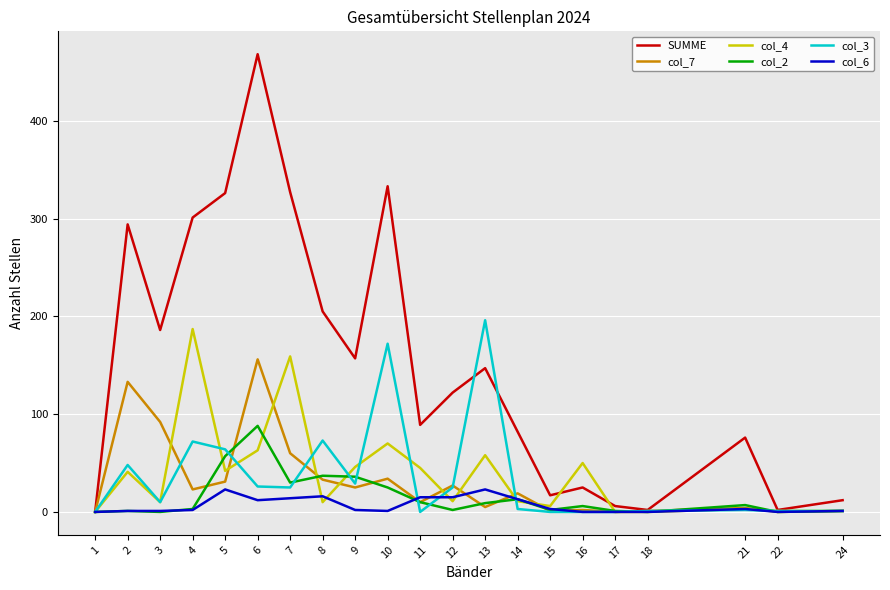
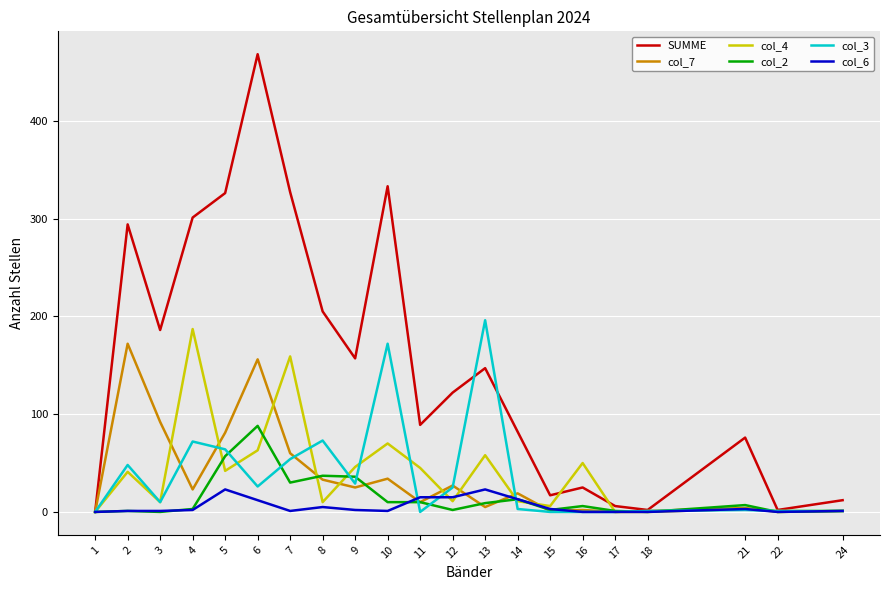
  {
    "SUMME": {
      "2": 290,
      "3": 190,
      "4": 300,
      "5": 330,
      "6": 470,
      "7": 330,
      "8": 210,
      "9": 160,
      "10": 330,
      "11": 90,
      "12": 120,
      "13": 150,
      "14": 80,
      "15": 20,
      "16": 30,
      "17": 10,
      "21": 80,
      "24": 10
    },
    "col_7": {
-     "2": 130,
+     "2": 170,
      "3": 90,
      "4": 20,
-     "5": 30,
+     "5": 80,
      "6": 160,
      "7": 60,
      "8": 30,
      "9": 30,
      "10": 30,
      "13": 10,
      "14": 20
    },
    "col_4": {
      "2": 40,
      "4": 190,
      "5": 40,
      "6": 60,
      "7": 160,
      "8": 10,
      "9": 50,
      "10": 70,
      "11": 50,
      "12": 10,
      "13": 60,
      "15": 10,
      "16": 50
    },
    "col_2": {
      "5": 60,
      "6": 90,
      "7": 30,
      "8": 40,
      "9": 40,
-     "10": 30,
+     "10": 10,
      "12": 0,
      "13": 10,
      "16": 10,
      "21": 10
    },
    "col_3": {
      "2": 50,
      "4": 70,
      "5": 60,
      "6": 30,
-     "7": 30,
+     "7": 50,
      "8": 70,
      "9": 30,
      "10": 170,
      "11": 0,
      "13": 200,
      "14": 0
    },
    "col_6": {
      "5": 20,
      "6": 10,
-     "7": 10,
-     "8": 20,
+     "7": 0,
+     "8": 10,
      "9": 0,
      "10": 0,
      "11": 20,
      "12": 20,
      "13": 20
    }
  }
